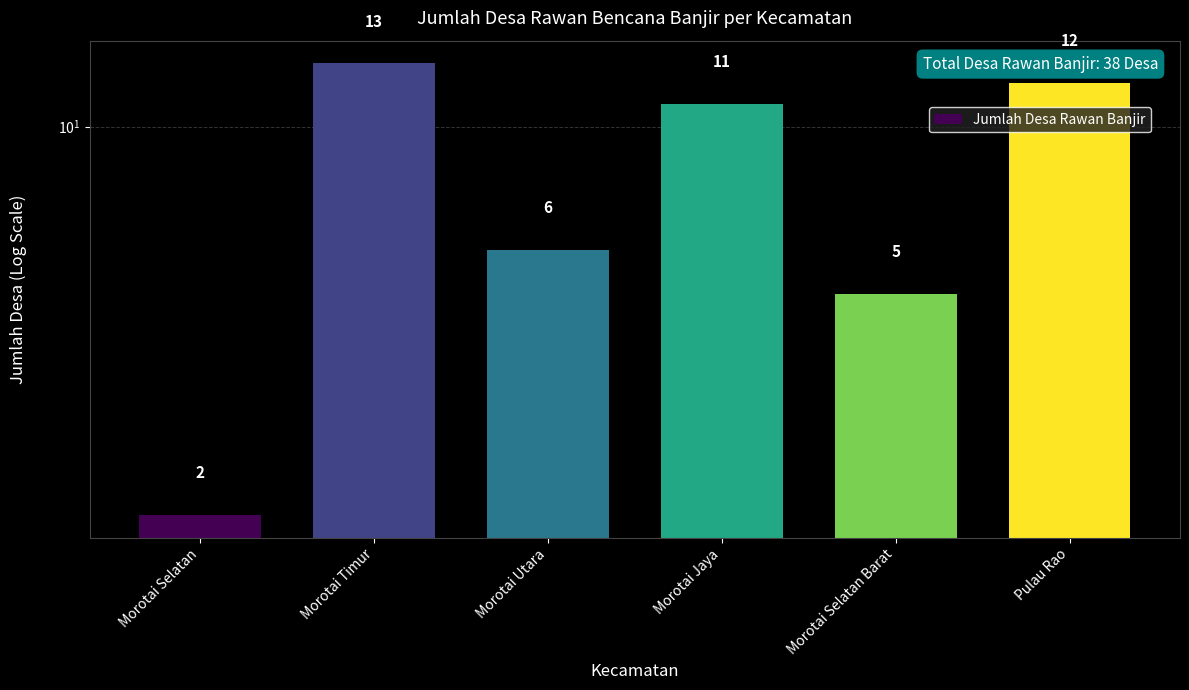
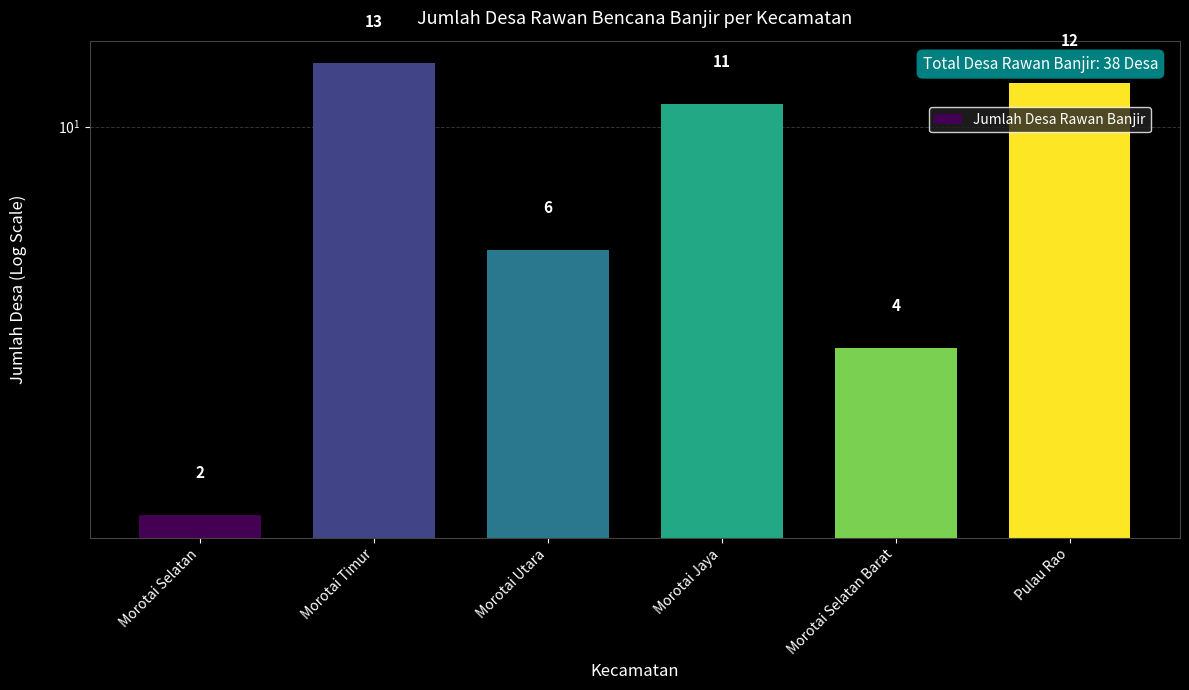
  {
-   "Morotai Selatan Barat": 5
+   "Morotai Selatan Barat": 4
  }
